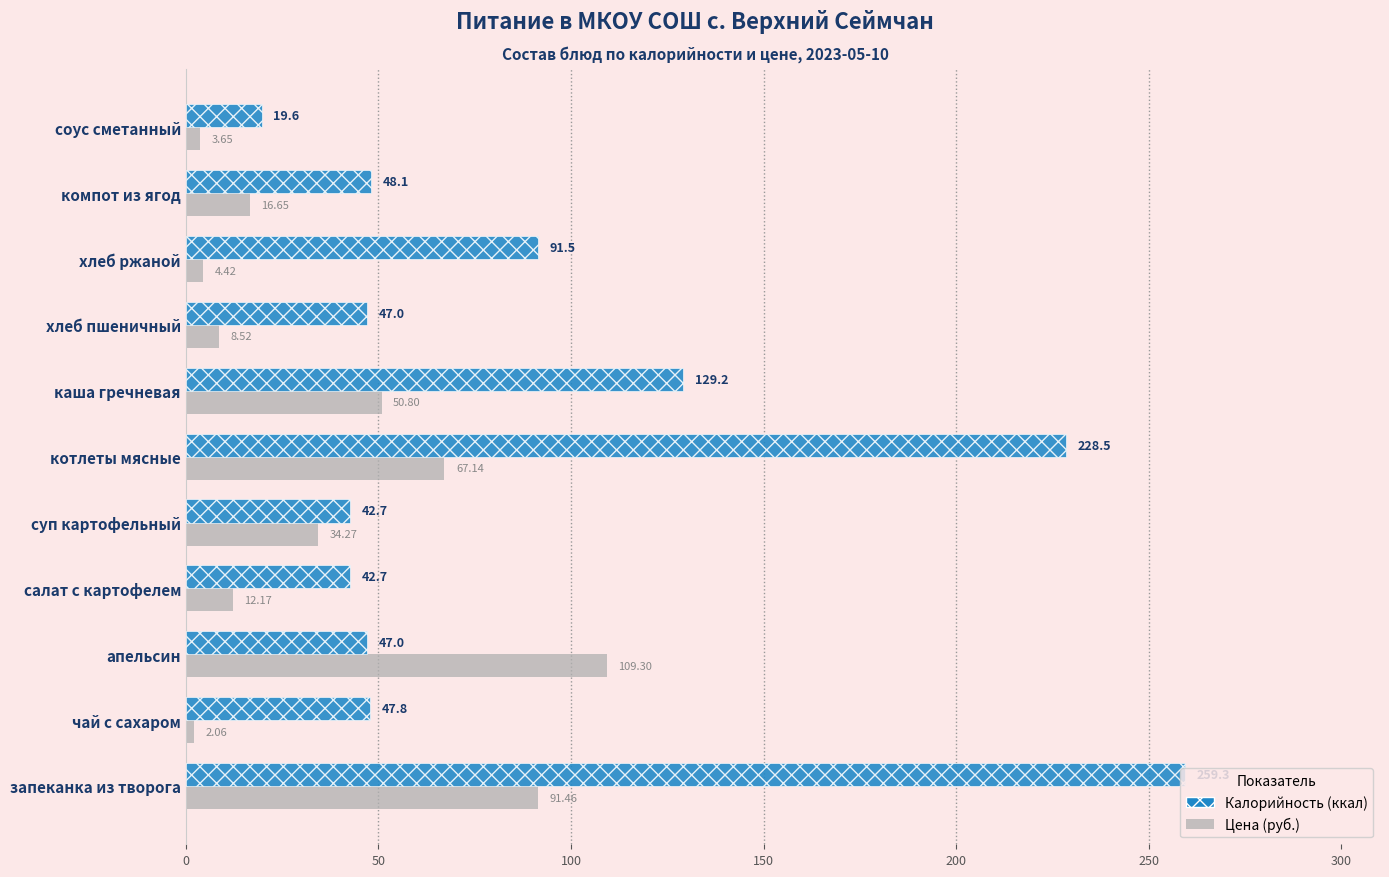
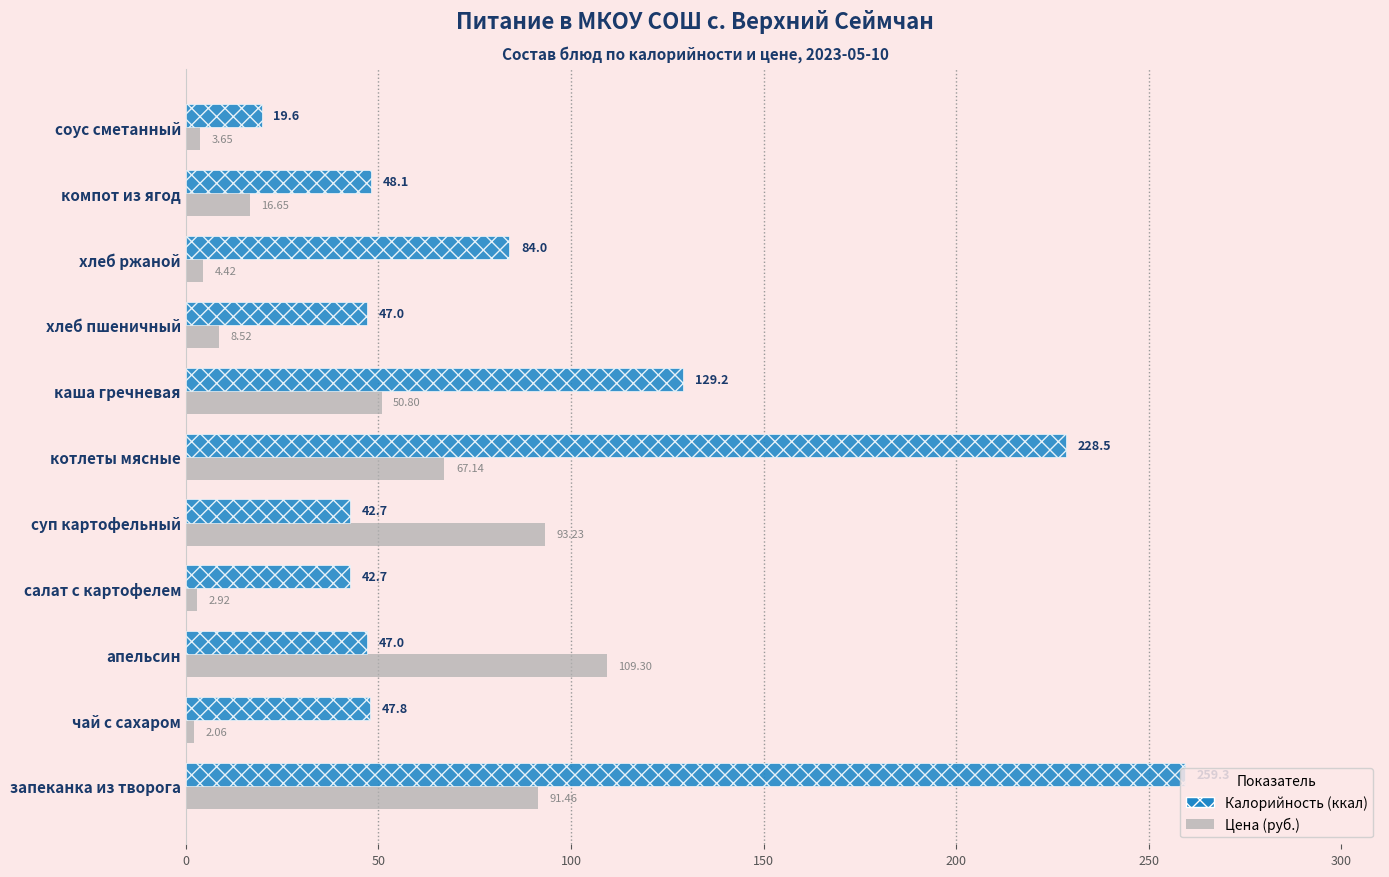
  {
    "Цена (руб.)": {
      "соус сметанный": 3.65,
      "компот из ягод": 16.65,
      "хлеб ржаной": 4.42,
      "хлеб пшеничный": 8.52,
      "каша гречневая": 50.80,
      "котлеты мясные": 67.14,
-     "суп картофельный": 34.27,
-     "салат с картофелем": 12.17,
+     "суп картофельный": 93.23,
+     "салат с картофелем": 2.92,
      "апельсин": 109.30,
      "чай с сахаром": 2.06,
      "запеканка из творога": 91.46
    },
    "Калорийность (ккал)": {
      "соус сметанный": 19.6,
      "компот из ягод": 48.1,
-     "хлеб ржаной": 91.5,
+     "хлеб ржаной": 84.0,
      "хлеб пшеничный": 47.0,
      "каша гречневая": 129.2,
      "котлеты мясные": 228.5,
      "суп картофельный": 42.7,
      "салат с картофелем": 42.7,
      "апельсин": 47.0,
      "чай с сахаром": 47.8
    }
  }
